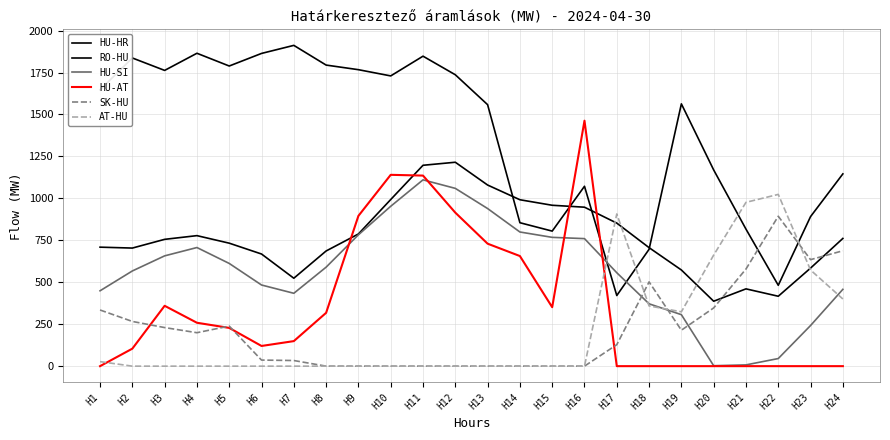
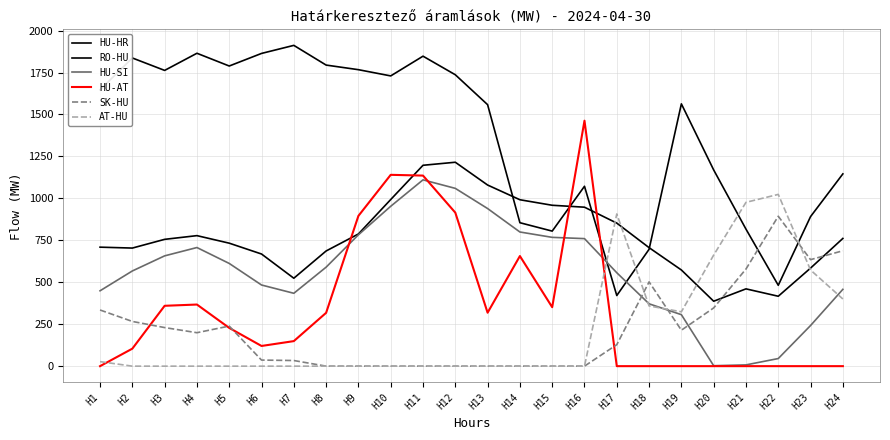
  {
    "HU-AT": {
      "H1": 0,
      "H2": 100,
      "H3": 360,
-     "H4": 260,
+     "H4": 370,
      "H6": 120,
      "H7": 150,
      "H8": 320,
      "H9": 900,
      "H10": 1140,
      "H11": 1140,
      "H12": 910,
-     "H13": 730,
+     "H13": 320,
      "H14": 660,
      "H15": 350,
      "H16": 1460,
      "H17": 0,
      "H18": 0,
      "H19": 0,
      "H22": 0,
      "H23": 0,
      "H24": 0
    },
    "AT-HU": {
      "H1": 30,
      "H2": 0,
      "H3": 0,
      "H4": 0,
      "H5": 0,
      "H6": 0,
      "H7": 0,
      "H17": 910,
      "H19": 320,
      "H20": 660,
      "H21": 980,
      "H22": 1020,
      "H24": 400
    }
  }
